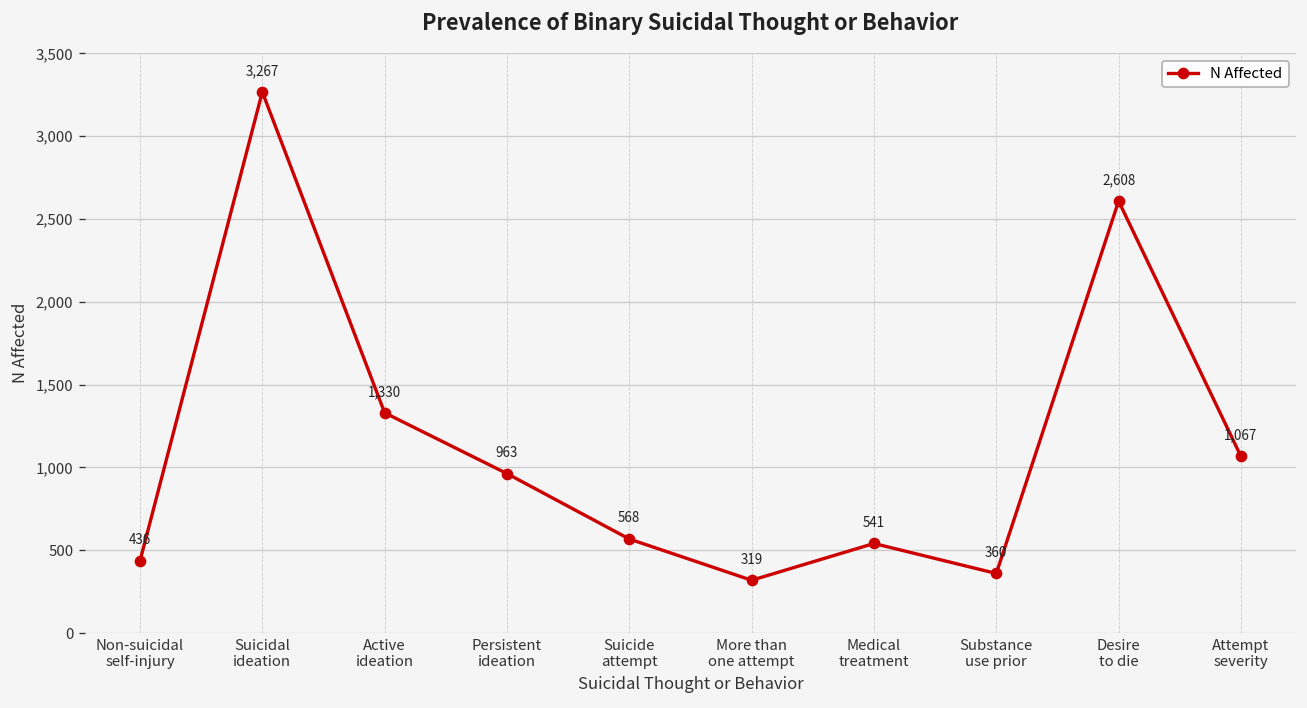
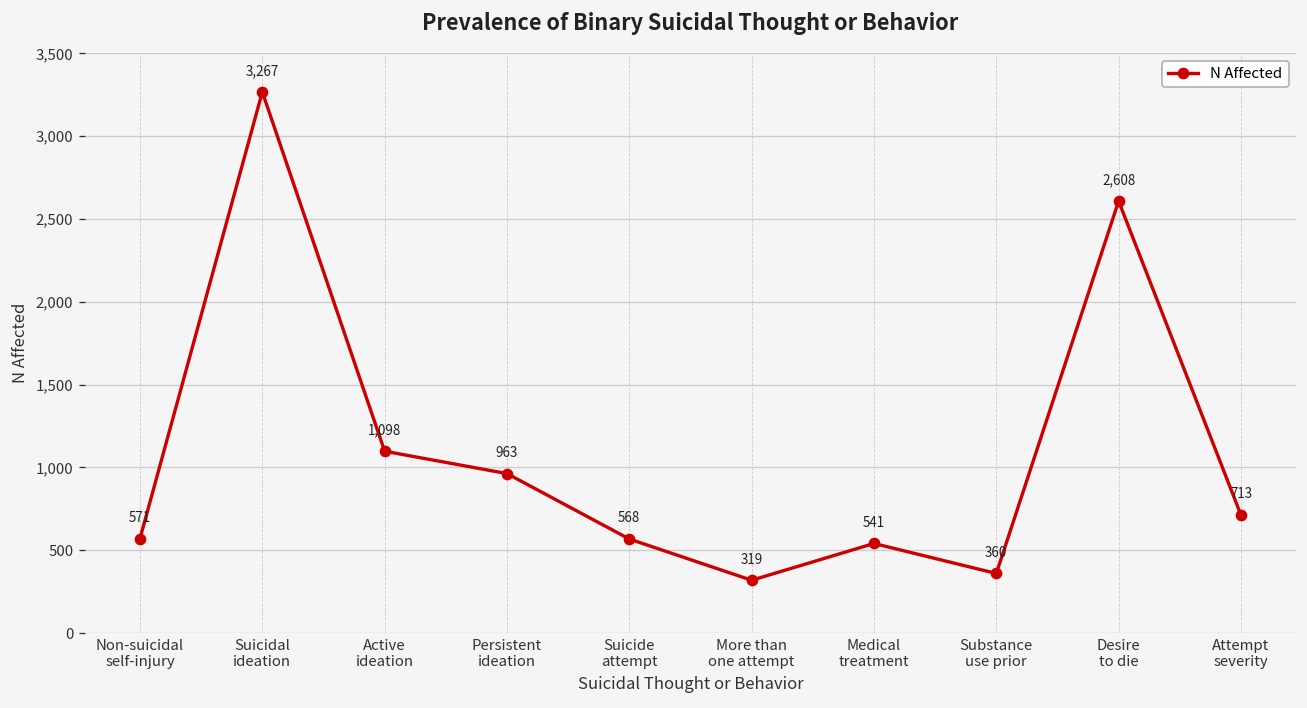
  {
-   "Non-suicidal self-injury": "436",
+   "Non-suicidal self-injury": "571",
    "Suicidal ideation": "3,267",
-   "Active ideation": "1,330",
+   "Active ideation": "1,098",
    "Persistent ideation": "963",
    "Suicide attempt": "568",
    "More than one attempt": "319",
    "Medical treatment": "541",
    "Substance use prior": "360",
    "Desire to die": "2,608",
-   "Attempt severity": "1,067"
+   "Attempt severity": "713"
  }
